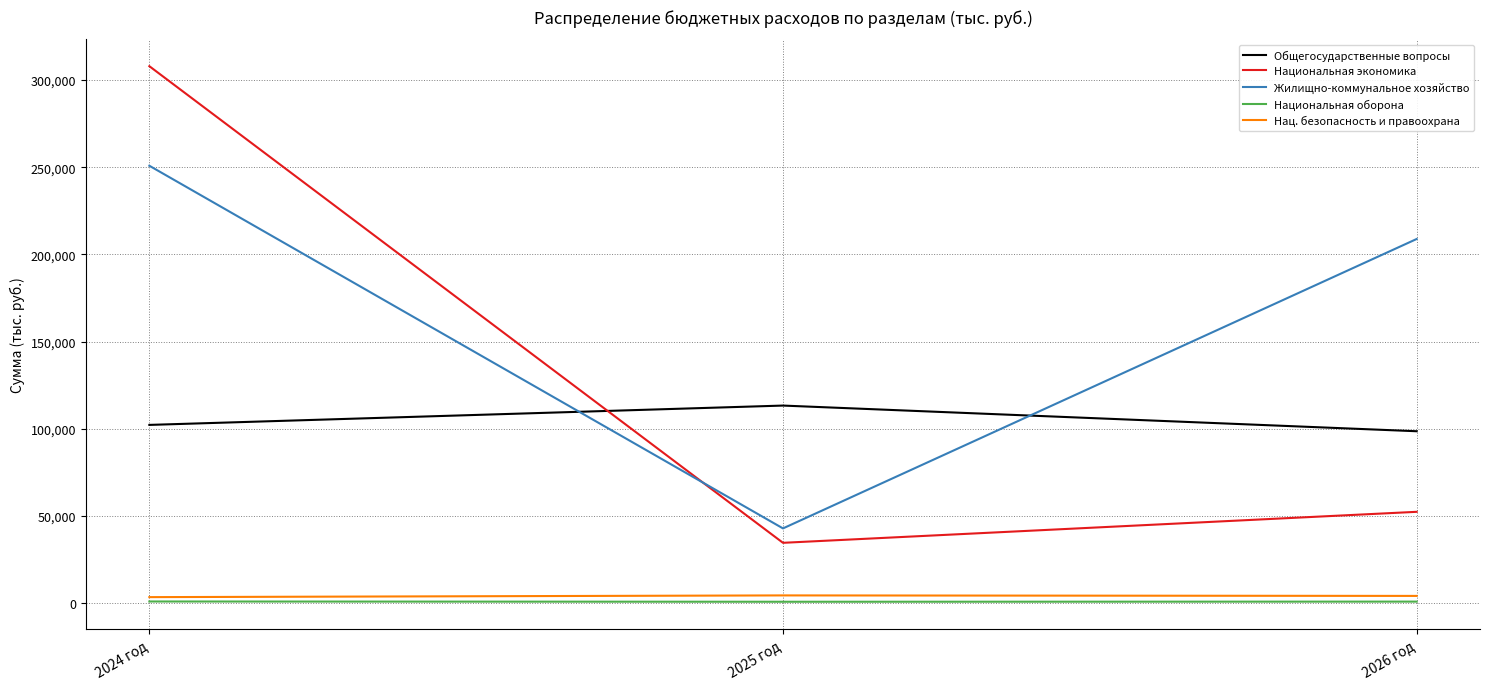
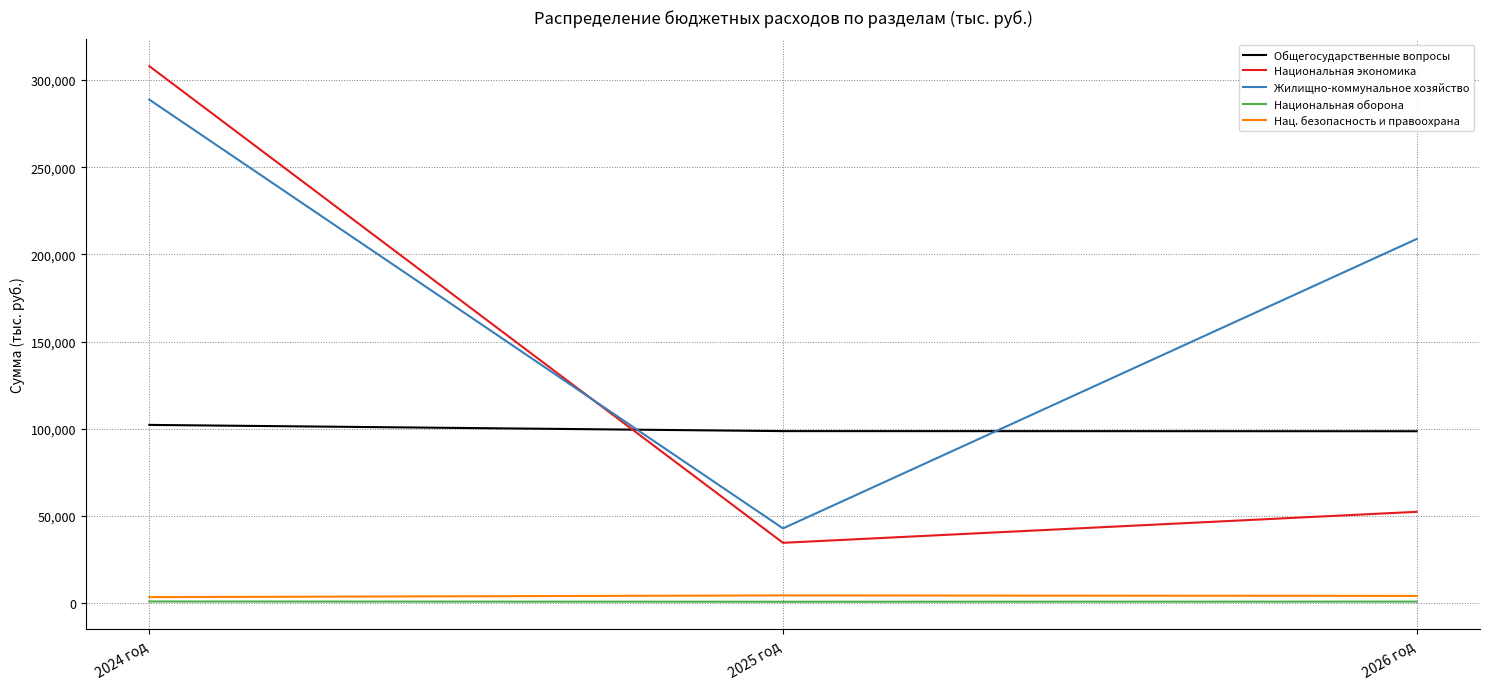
  {
    "Общегосударственные вопросы": {
      "2024 год": "102,000",
-     "2025 год": "113,000",
+     "2025 год": "99,000",
      "2026 год": "99,000"
    },
    "Национальная экономика": {
      "2024 год": "308,000",
      "2025 год": "35,000",
      "2026 год": "52,000"
    },
    "Жилищно-коммунальное хозяйство": {
-     "2024 год": "251,000",
+     "2024 год": "289,000",
      "2025 год": "43,000",
      "2026 год": "209,000"
    },
    "Национальная оборона": {
      "2024 год": "1,000",
      "2025 год": "1,000",
      "2026 год": "1,000"
    },
    "Нац. безопасность и правоохрана": {
      "2024 год": "4,000",
      "2025 год": "5,000",
      "2026 год": "4,000"
    }
  }
